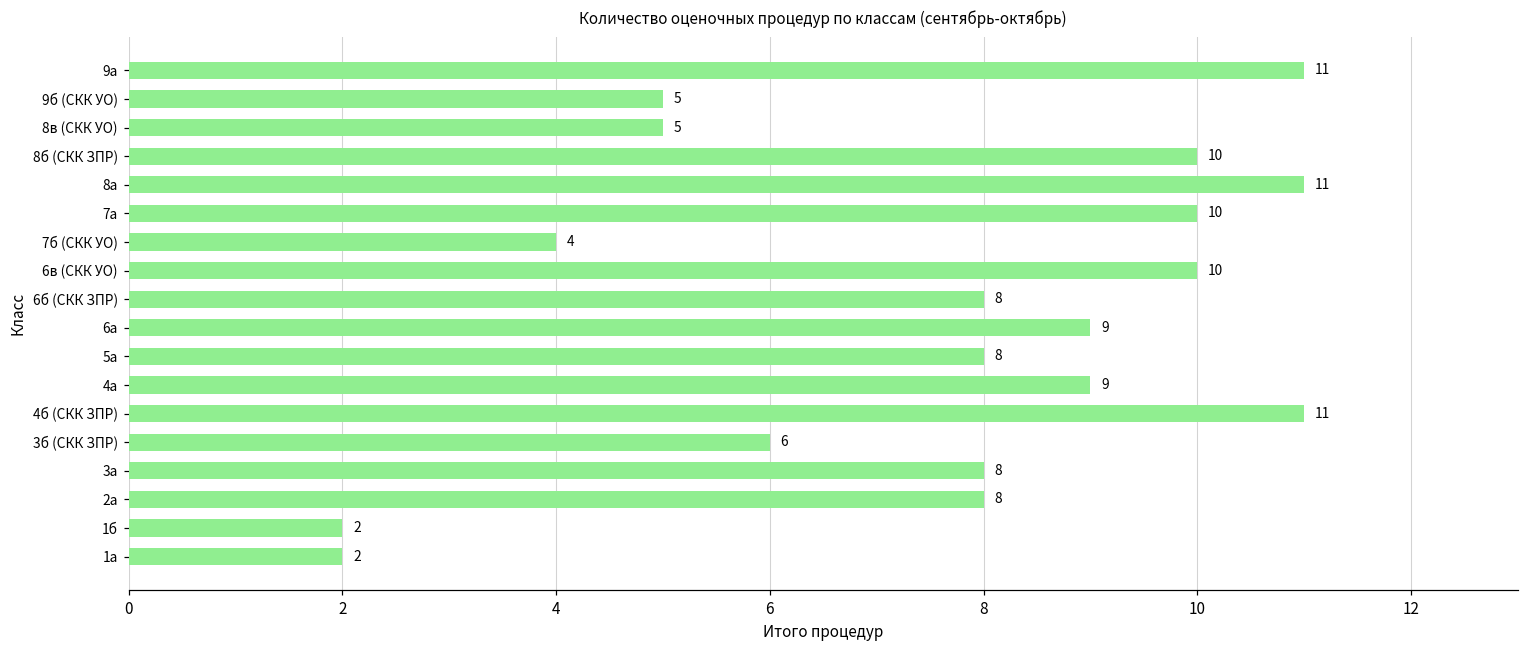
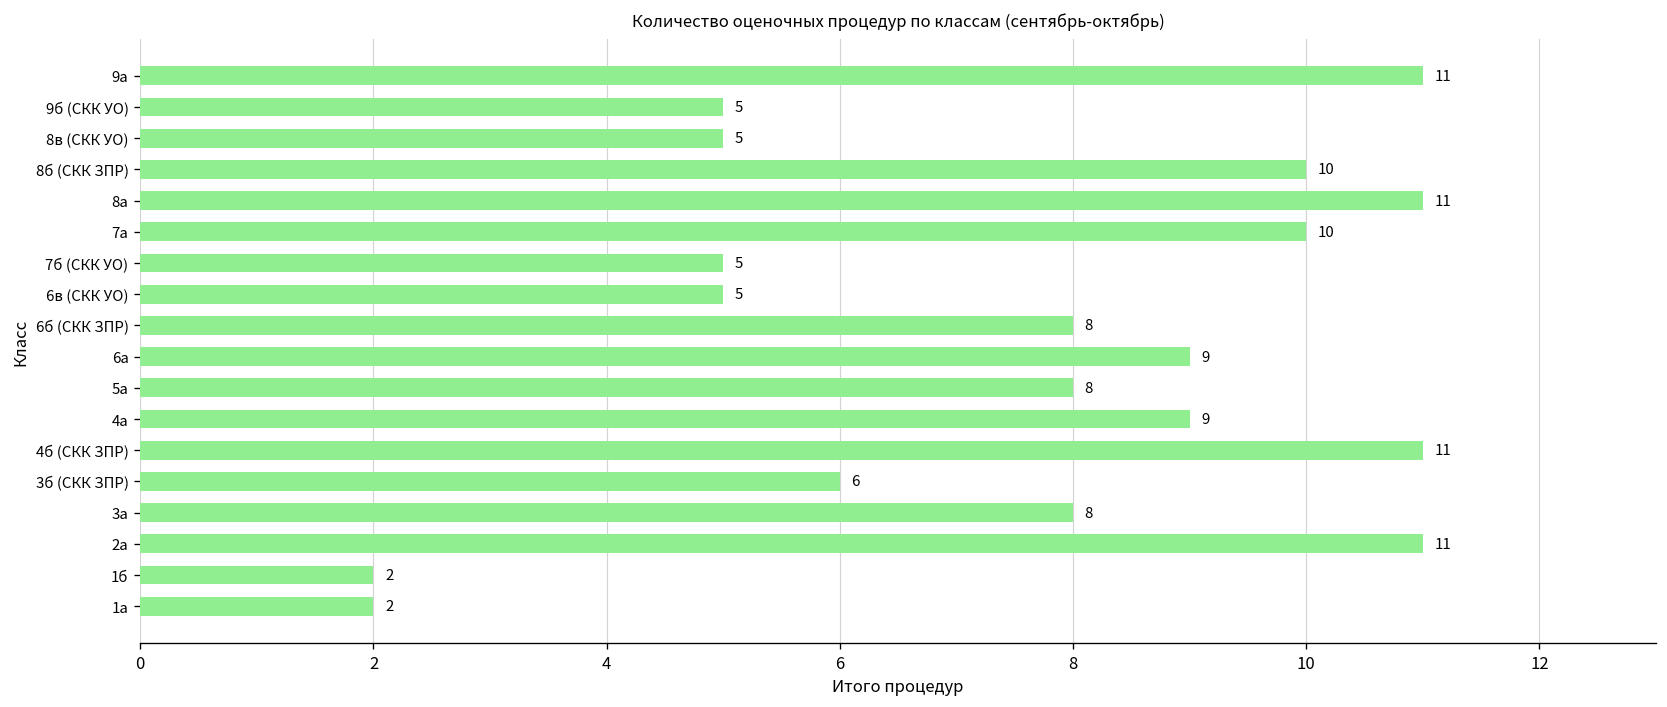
  {
    "9а": 11,
    "9б (СКК УО)": 5,
    "8в (СКК УО)": 5,
    "8б (СКК ЗПР)": 10,
    "8а": 11,
    "7а": 10,
-   "7б (СКК УО)": 4,
-   "6в (СКК УО)": 10,
+   "7б (СКК УО)": 5,
+   "6в (СКК УО)": 5,
    "6б (СКК ЗПР)": 8,
    "6а": 9,
    "5а": 8,
    "4а": 9,
    "4б (СКК ЗПР)": 11,
    "3б (СКК ЗПР)": 6,
    "3а": 8,
-   "2а": 8,
+   "2а": 11,
    "1б": 2,
    "1а": 2
  }
